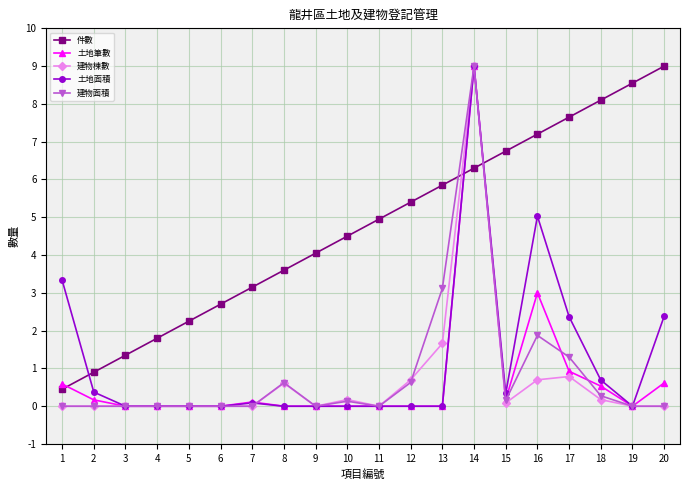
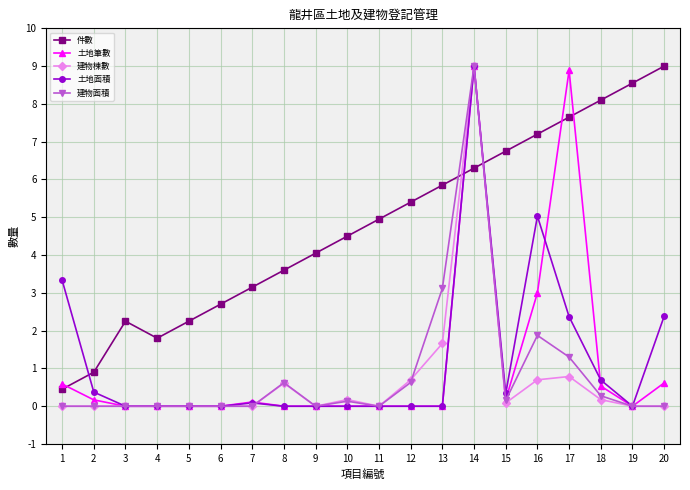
  {
    "件數": {
      "1": 0.5,
      "2": 0.9,
-     "3": 1.3,
+     "3": 2.3,
      "4": 1.8,
      "5": 2.3,
      "6": 2.7,
      "7": 3.2,
      "8": 3.6,
      "9": 4.1,
      "10": 4.5,
      "11": 5.0,
      "12": 5.4,
      "13": 5.9,
      "14": 6.3,
      "15": 6.8,
      "16": 7.2,
      "17": 7.6,
      "18": 8.1,
      "19": 8.5,
      "20": 9.0
    },
    "土地筆數": {
      "1": 0.6,
      "2": 0.2,
      "16": 3.0,
-     "17": 0.9,
+     "17": 8.9,
      "18": 0.5,
      "20": 0.6
    },
    "建物棟數": {
      "12": 0.7,
      "13": 1.7,
      "16": 0.7,
      "17": 0.8,
      "18": 0.2
    },
    "土地面積": {
      "1": 3.3,
      "2": 0.4,
      "15": 0.3,
      "16": 5.0,
      "17": 2.4,
      "18": 0.7,
      "20": 2.4
    },
    "建物面積": {
      "12": 0.6,
      "13": 3.1,
      "16": 1.9,
      "17": 1.3,
      "18": 0.3
    }
  }
